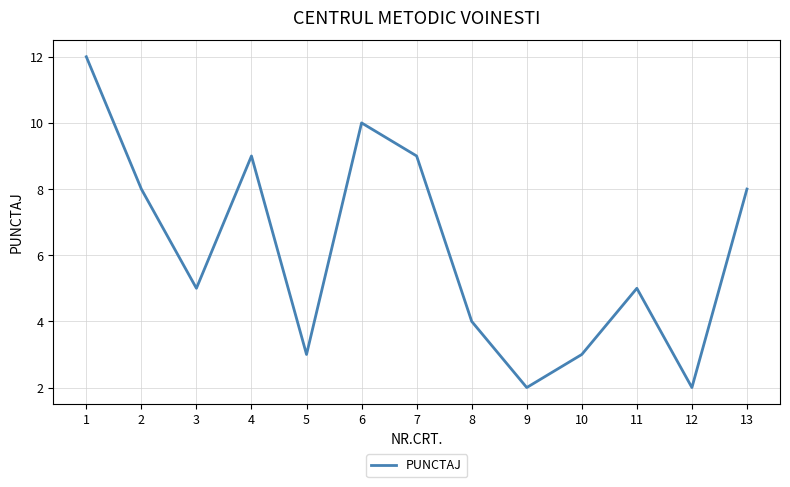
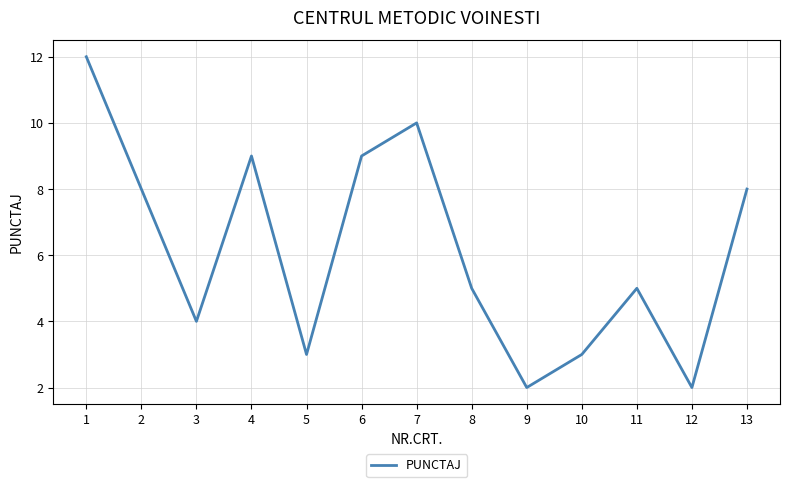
  {
    "1": 12,
    "2": 8,
-   "3": 5,
+   "3": 4,
    "4": 9,
    "5": 3,
-   "6": 10,
-   "7": 9,
-   "8": 4,
+   "6": 9,
+   "7": 10,
+   "8": 5,
    "9": 2,
    "10": 3,
    "11": 5,
    "12": 2,
    "13": 8
  }
